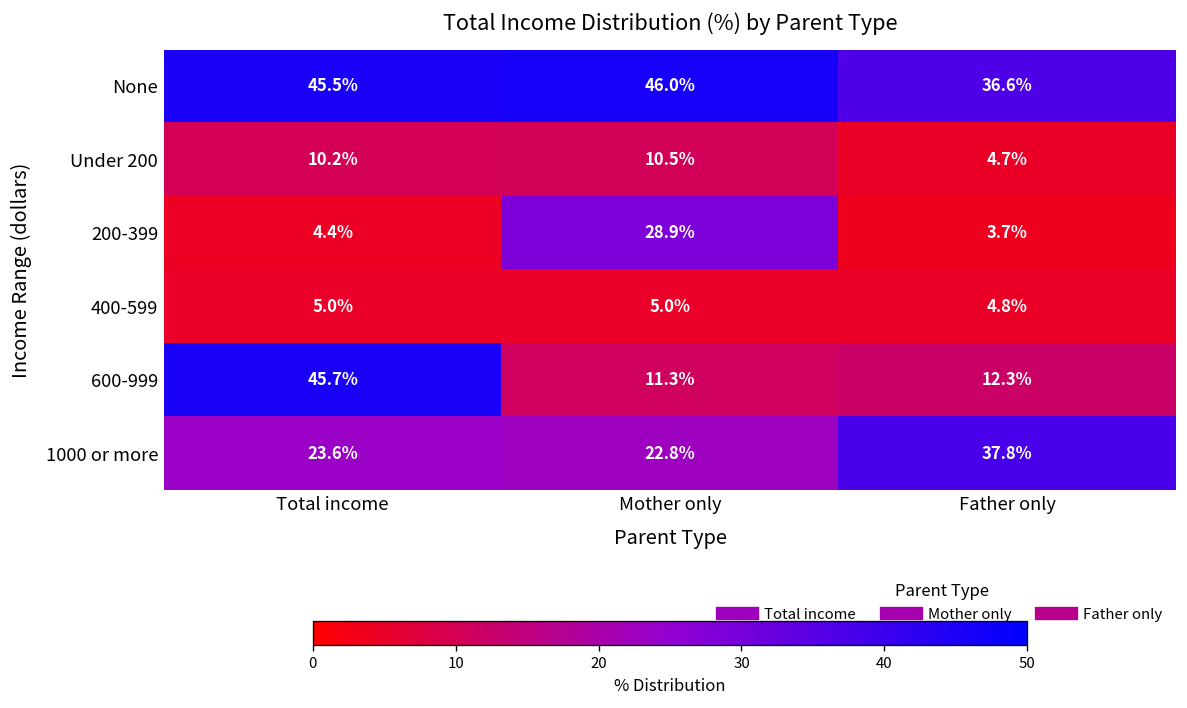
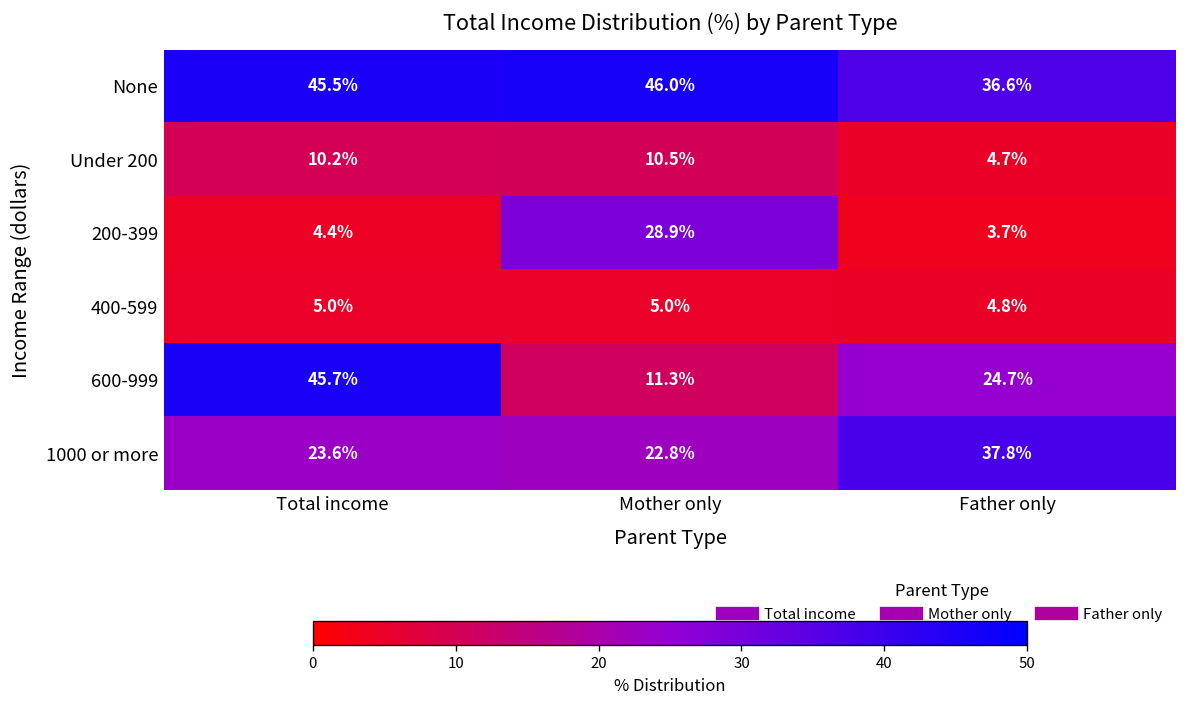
  {
    "None": {
      "Total income": "45.5%",
      "Mother only": "46.0%",
      "Father only": "36.6%"
    },
    "Under 200": {
      "Total income": "10.2%",
      "Mother only": "10.5%",
      "Father only": "4.7%"
    },
    "200-399": {
      "Total income": "4.4%",
      "Mother only": "28.9%",
      "Father only": "3.7%"
    },
    "400-599": {
      "Total income": "5.0%",
      "Mother only": "5.0%",
      "Father only": "4.8%"
    },
    "600-999": {
      "Total income": "45.7%",
      "Mother only": "11.3%",
-     "Father only": "12.3%"
+     "Father only": "24.7%"
    },
    "1000 or more": {
      "Total income": "23.6%",
      "Mother only": "22.8%",
      "Father only": "37.8%"
    }
  }
